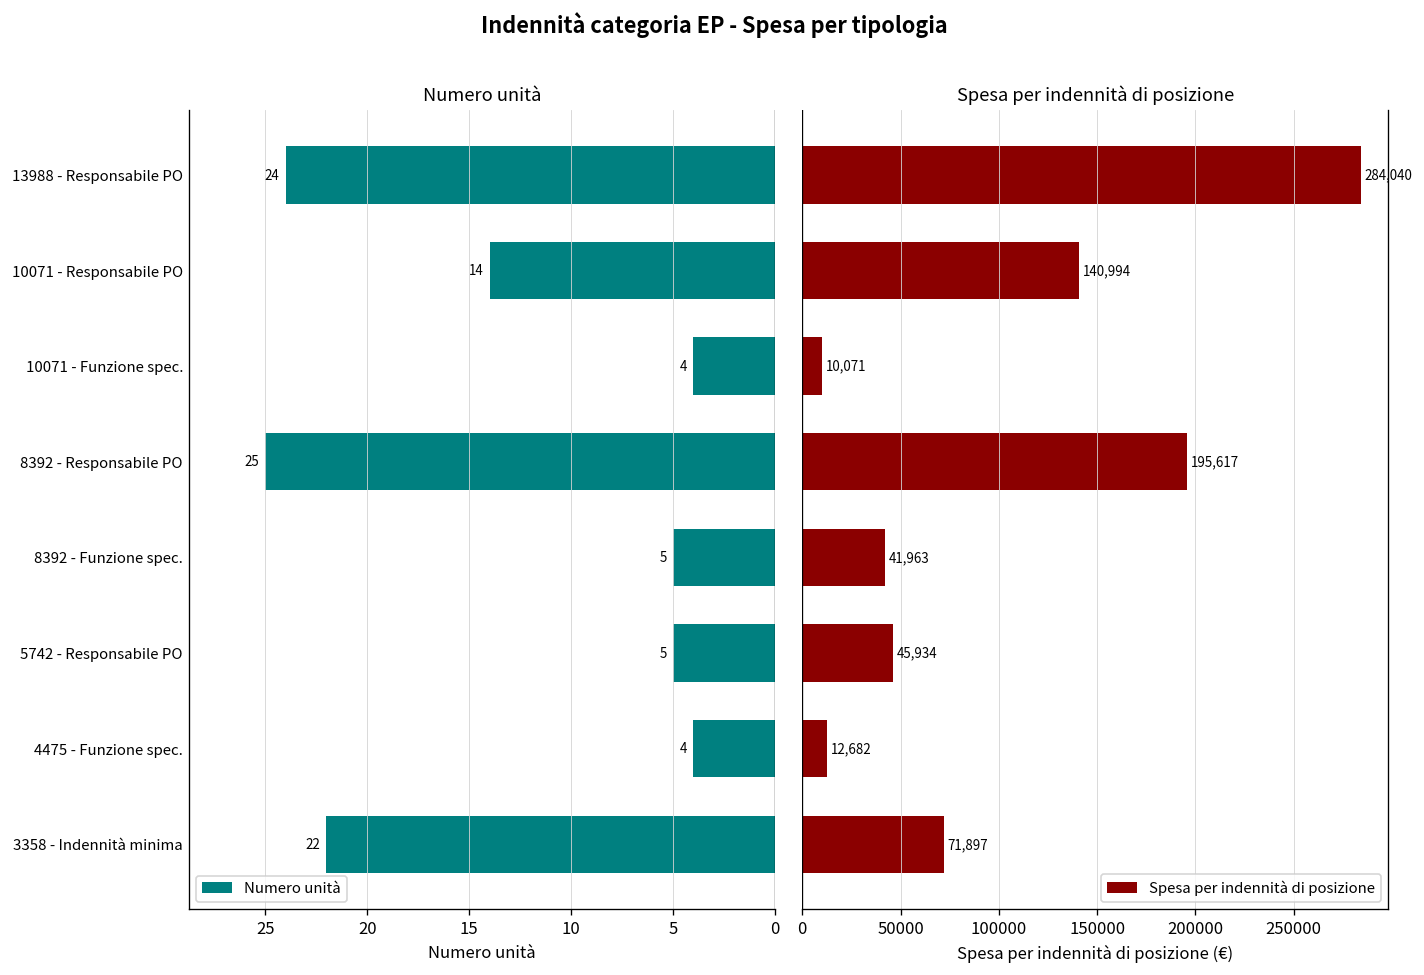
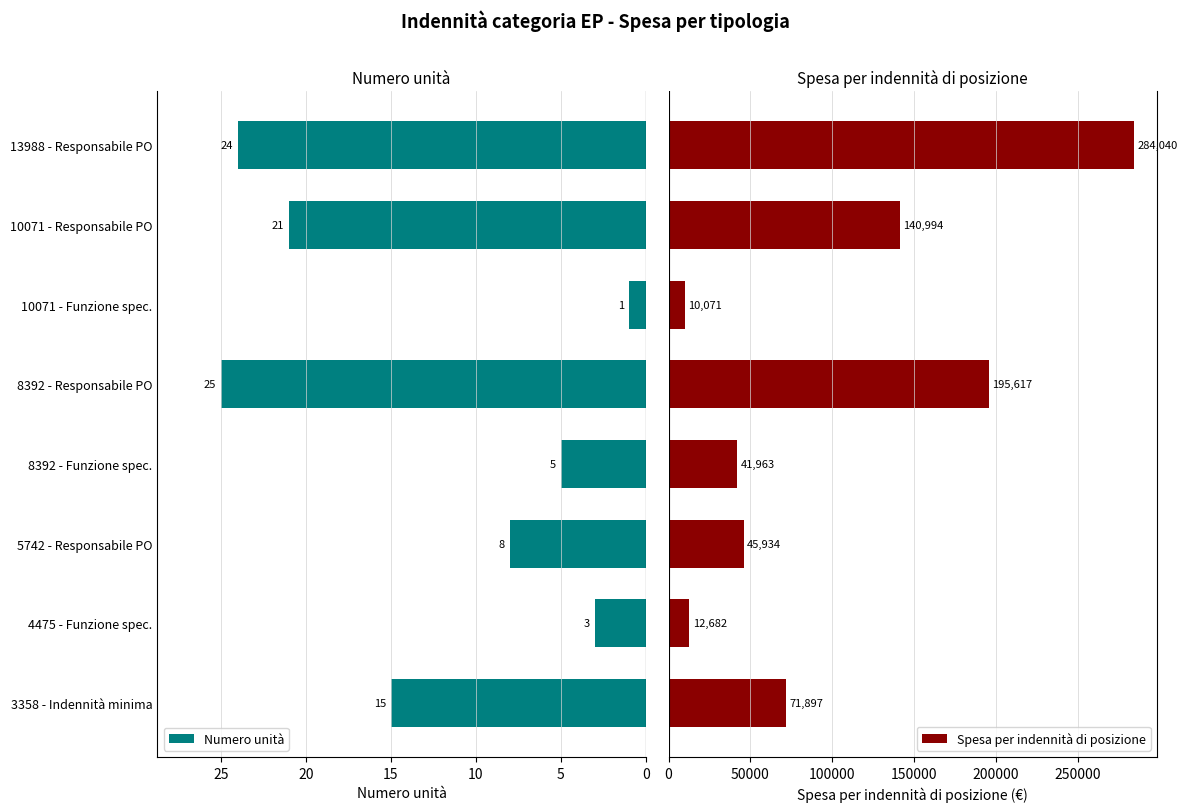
  {
    "Numero unità": {
      "13988 - Responsabile PO": 24,
-     "10071 - Responsabile PO": 14,
-     "10071 - Funzione spec.": 4,
+     "10071 - Responsabile PO": 21,
+     "10071 - Funzione spec.": 1,
      "8392 - Responsabile PO": 25,
      "8392 - Funzione spec.": 5,
-     "5742 - Responsabile PO": 5,
-     "4475 - Funzione spec.": 4,
-     "3358 - Indennità minima": 22
+     "5742 - Responsabile PO": 8,
+     "4475 - Funzione spec.": 3,
+     "3358 - Indennità minima": 15
    }
  }
